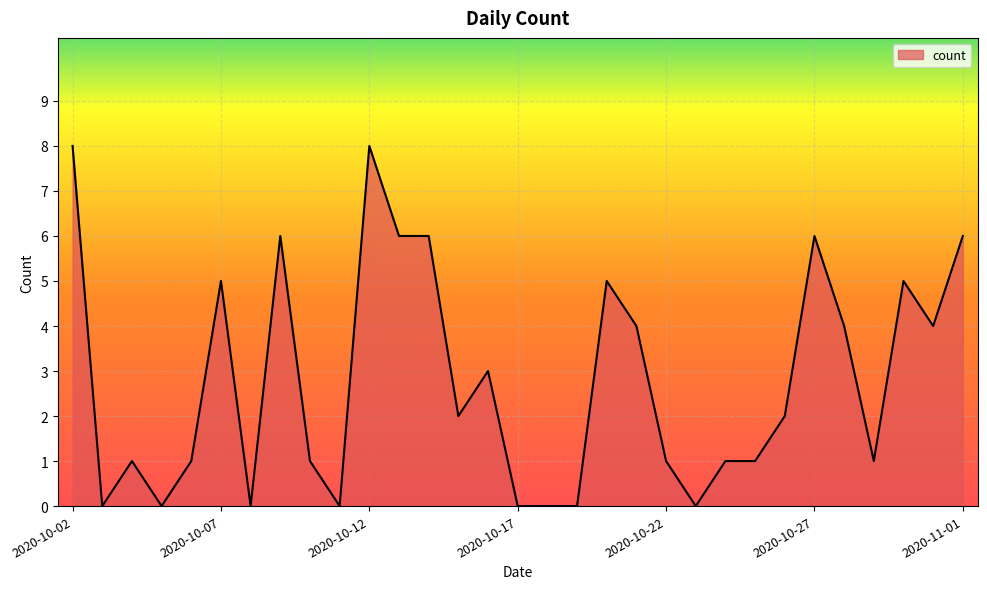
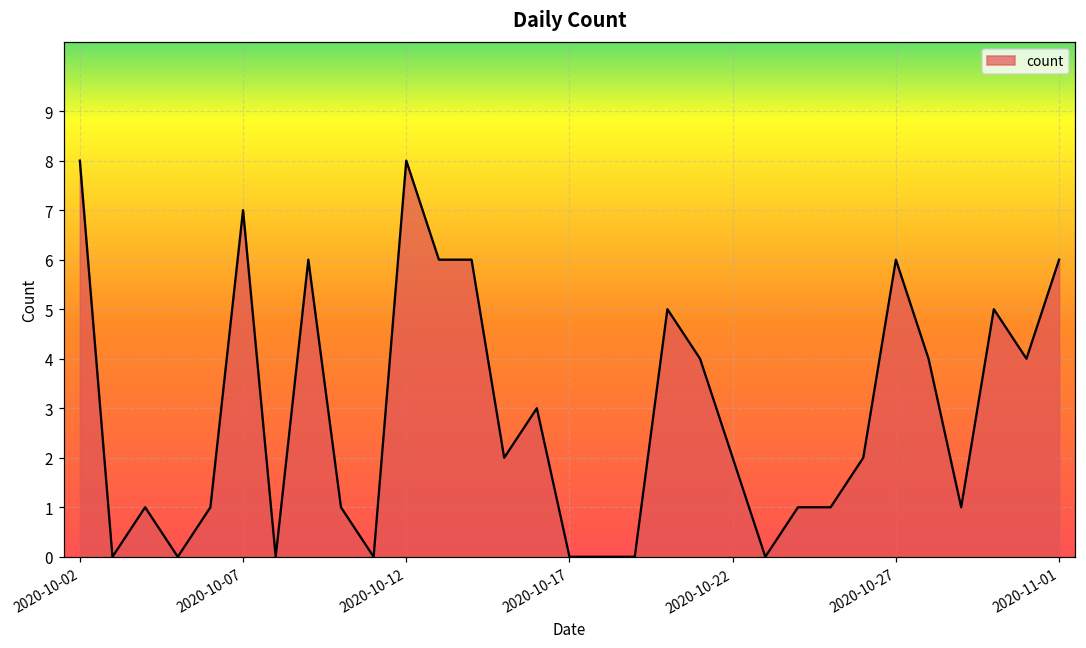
  {
    "2020-10-02": 8,
-   "2020-10-07": 5,
+   "2020-10-07": 7,
    "2020-10-12": 8,
    "2020-10-17": 0,
-   "2020-10-22": 1,
+   "2020-10-22": 2,
    "2020-10-27": 6,
    "2020-11-01": 6
  }
